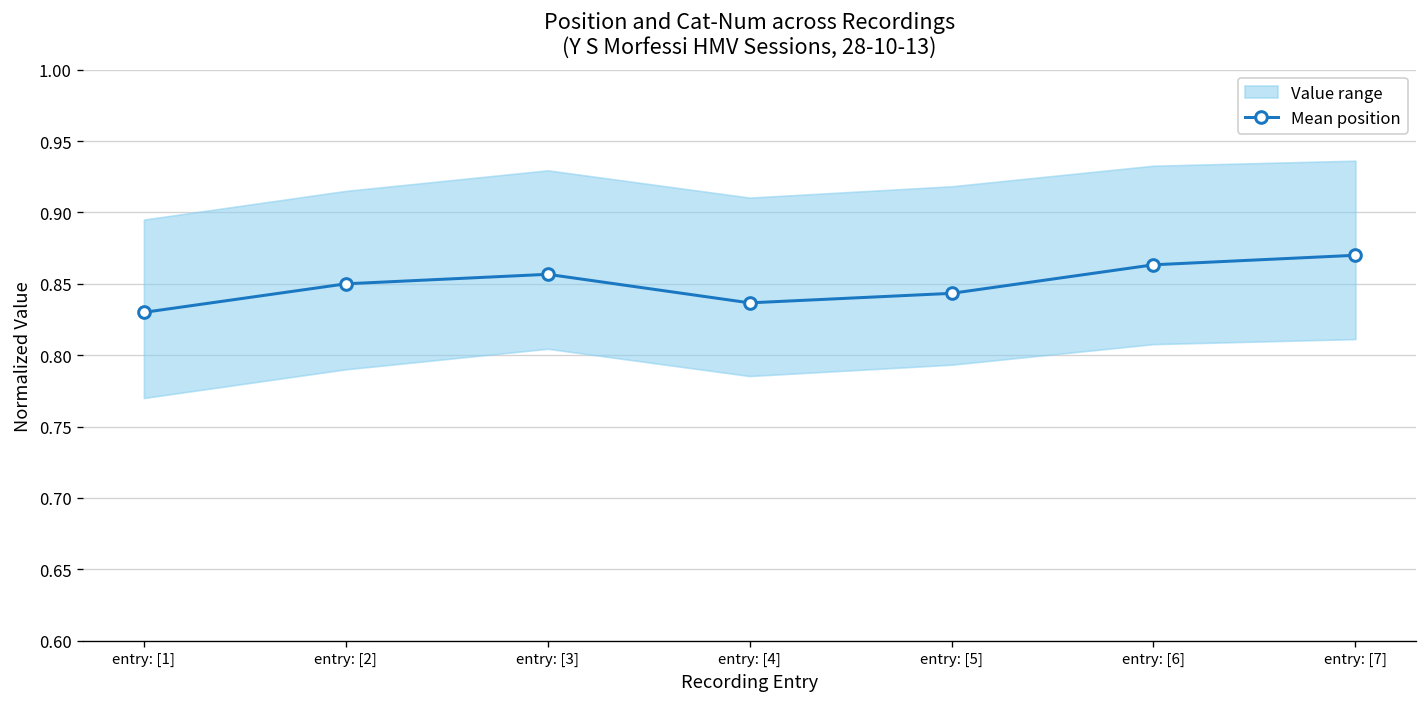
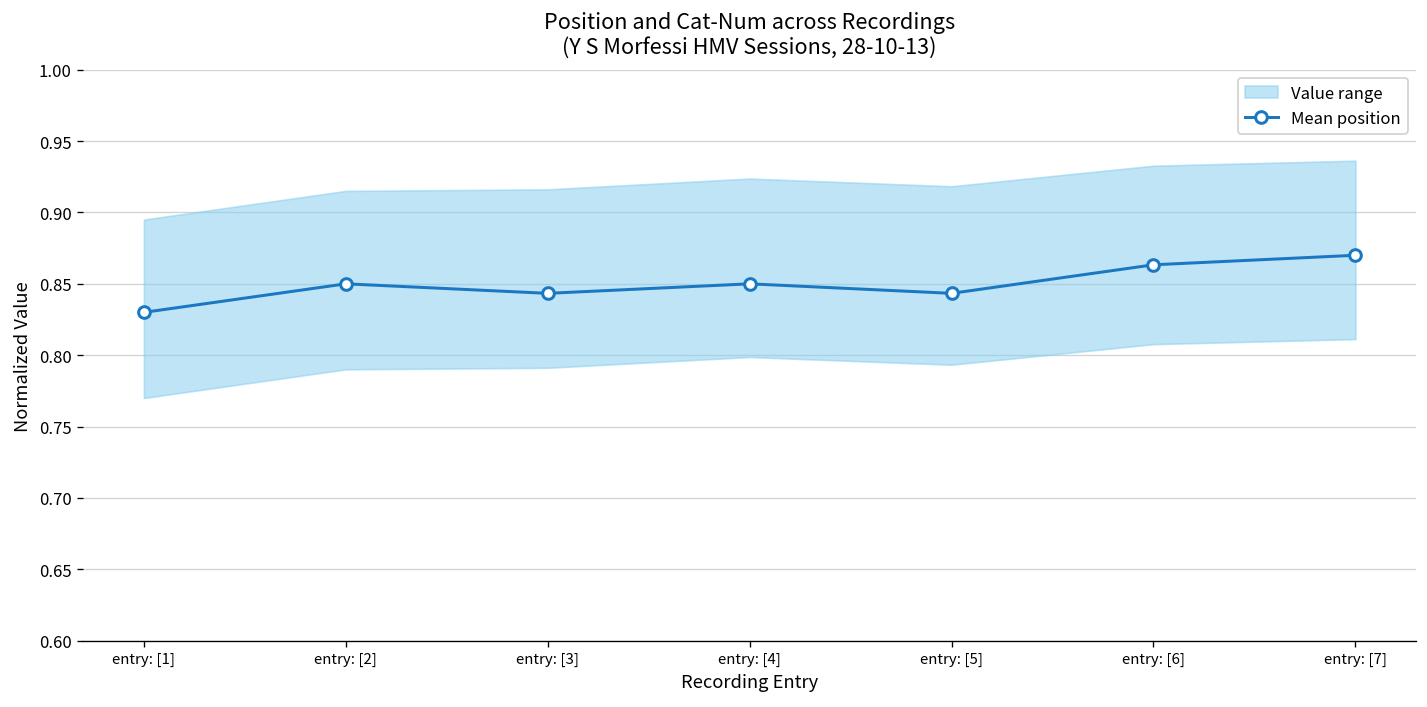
  {
    "Mean position": {
      "entry: [1]": 0.830,
      "entry: [2]": 0.850,
-     "entry: [3]": 0.857,
-     "entry: [4]": 0.837,
+     "entry: [3]": 0.843,
+     "entry: [4]": 0.850,
      "entry: [5]": 0.843,
      "entry: [6]": 0.863,
      "entry: [7]": 0.870
    }
  }
